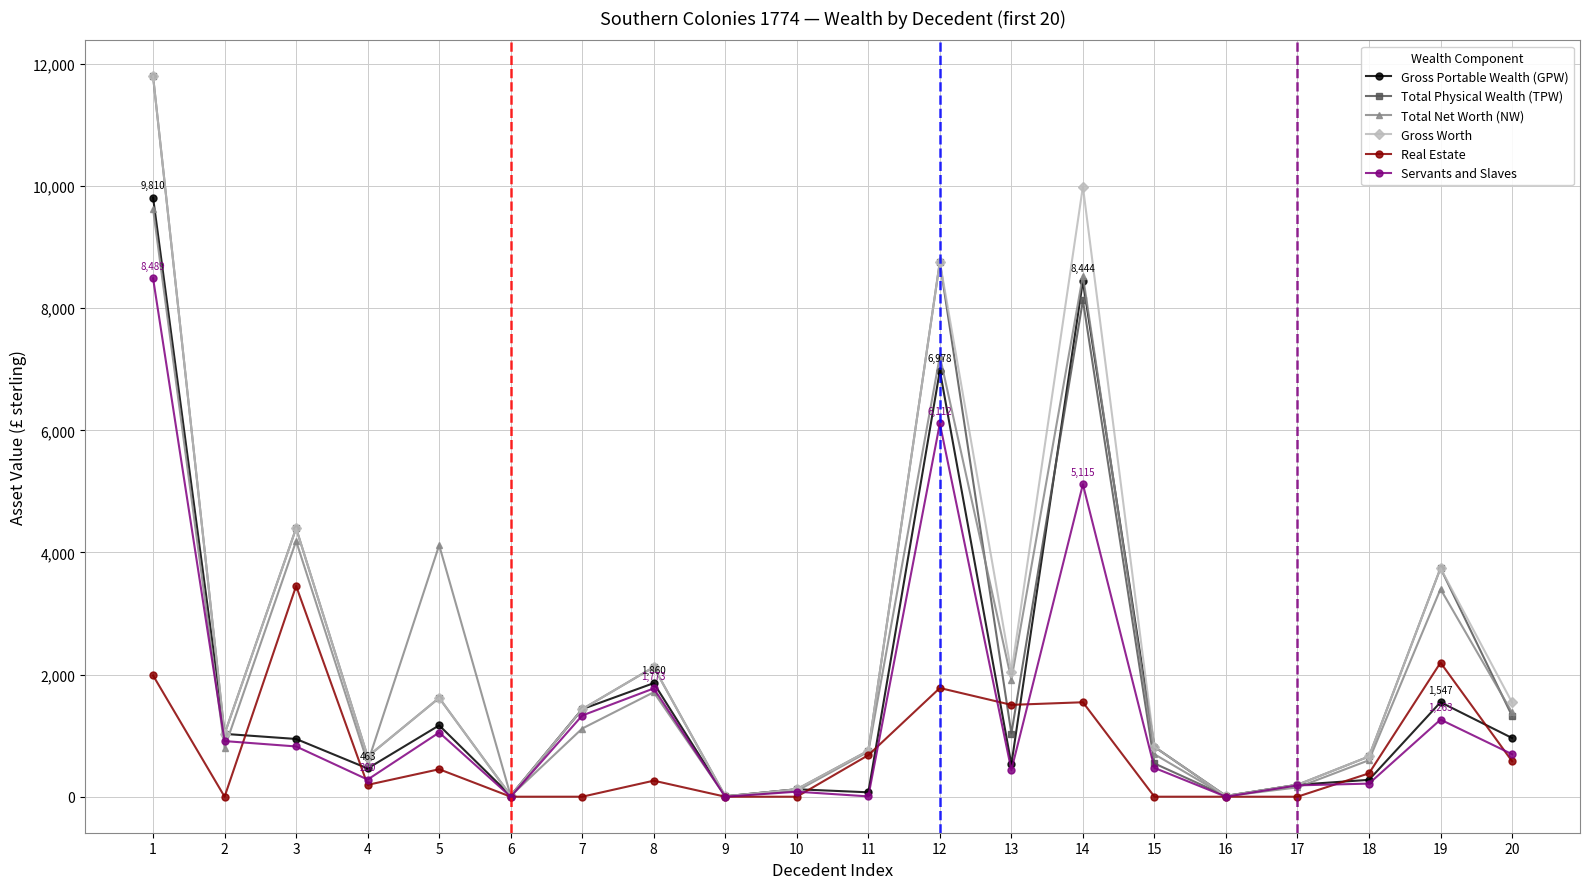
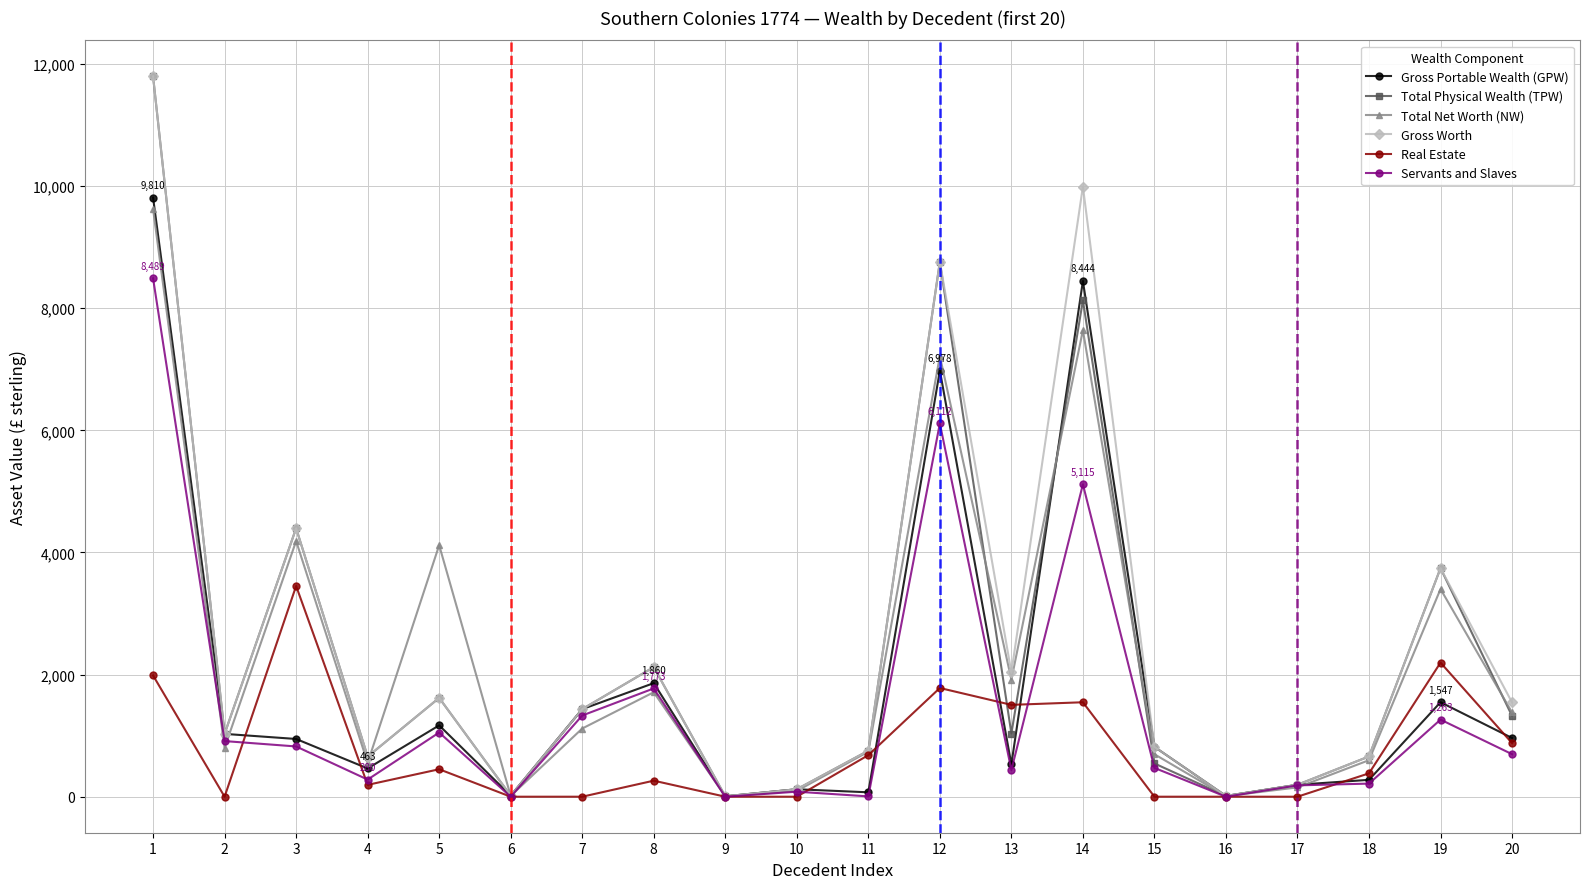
  {
    "Gross Portable Wealth (GPW)": {
      "1": "9,810",
      "14": "8,444",
      "19": "1,547"
    },
    "Total Physical Wealth (TPW)": {
      "13": "1,000",
      "14": "8,100",
      "15": "500",
      "20": "1,300"
    },
    "Total Net Worth (NW)": {
      "1": "9,600",
      "2": "800",
      "3": "4,200",
      "5": "4,100",
      "7": "1,100",
      "8": "1,700",
      "13": "1,900",
-     "14": "8,500",
+     "14": "7,600",
      "15": "700",
      "18": "600",
      "19": "3,400",
      "20": "1,400"
    },
    "Gross Worth": {
      "13": "2,000",
      "14": "10,000",
      "20": "1,500"
    },
    "Real Estate": {
      "1": "2,000",
      "2": "0",
      "3": "3,500",
      "4": "200",
      "5": "400",
      "7": "0",
      "8": "300",
      "10": "0",
      "11": "700",
      "12": "1,800",
      "13": "1,500",
      "14": "1,500",
      "15": "0",
      "17": "0",
      "18": "400",
      "19": "2,200",
-     "20": "600"
+     "20": "900"
    },
    "Servants and Slaves": {
      "1": "8,489",
      "12": "6,112",
      "14": "5,115"
    }
  }
